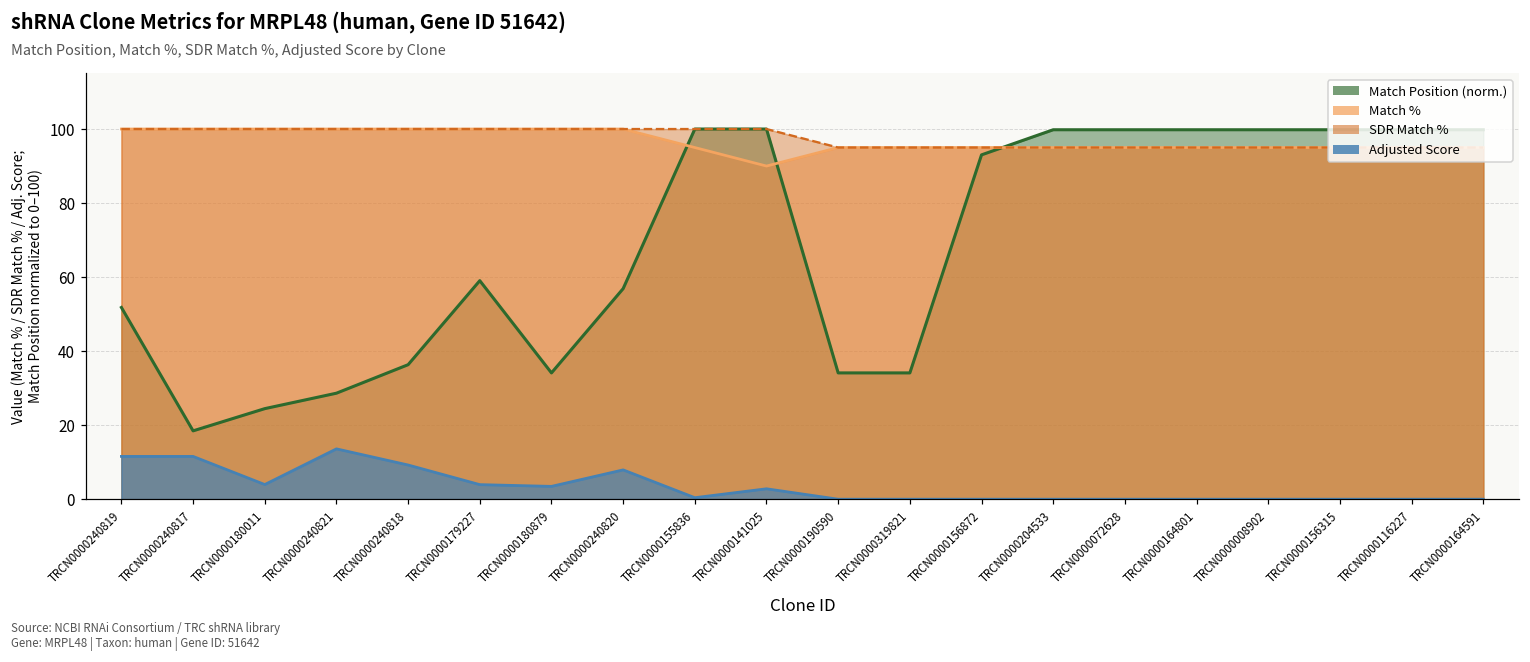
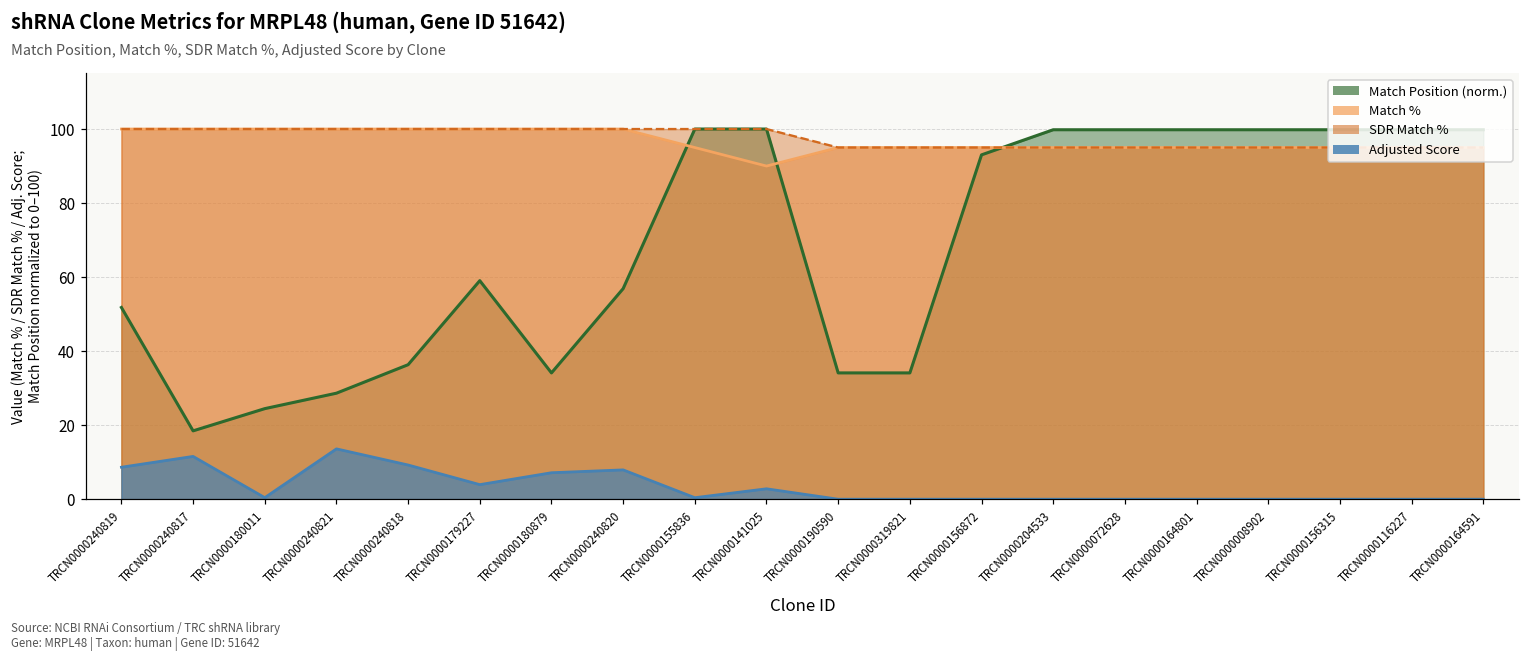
  {
    "Adjusted Score": {
-     "TRCN0000240819": 12,
+     "TRCN0000240819": 9,
      "TRCN0000240817": 12,
-     "TRCN0000180011": 4,
+     "TRCN0000180011": 0,
      "TRCN0000240821": 14,
      "TRCN0000240818": 9,
      "TRCN0000179227": 4,
-     "TRCN0000180879": 3,
+     "TRCN0000180879": 7,
      "TRCN0000240820": 8,
      "TRCN0000155836": 0,
      "TRCN0000141025": 3,
      "TRCN0000190590": 0,
      "TRCN0000319821": 0,
      "TRCN0000156872": 0,
      "TRCN0000204533": 0,
      "TRCN0000072628": 0,
      "TRCN0000164801": 0,
      "TRCN0000008902": 0,
      "TRCN0000156315": 0,
      "TRCN0000116227": 0,
      "TRCN0000164591": 0
    }
  }
